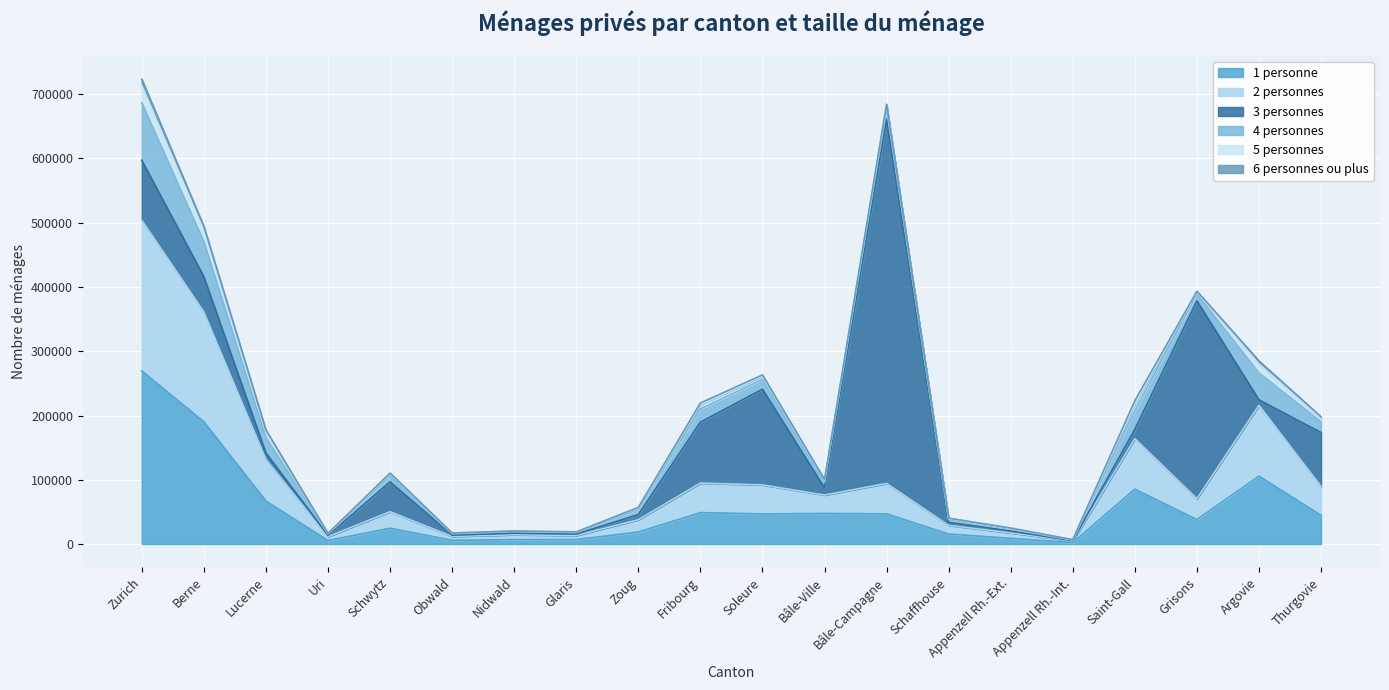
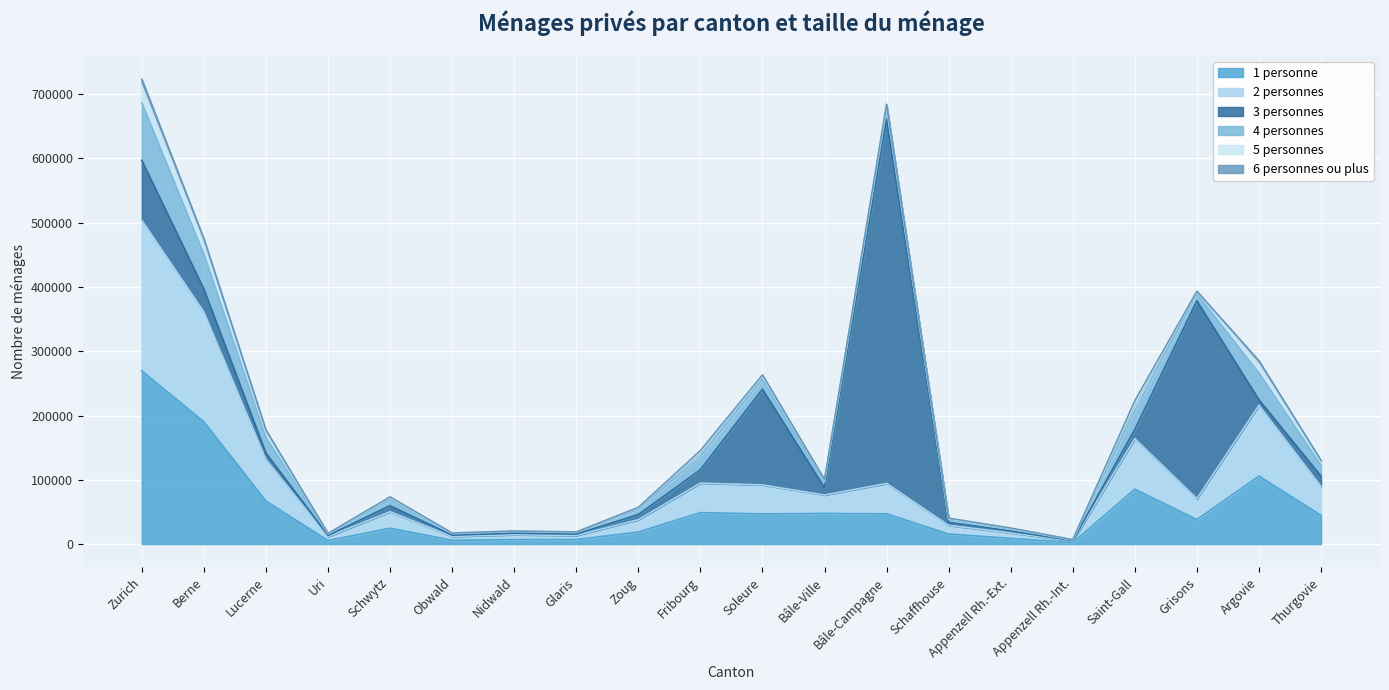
  {
    "3 personnes": {
      "Zurich": 90000,
-     "Berne": 60000,
+     "Berne": 40000,
      "Lucerne": 10000,
-     "Schwytz": 50000,
+     "Schwytz": 10000,
      "Zoug": 10000,
-     "Fribourg": 90000,
+     "Fribourg": 20000,
      "Soleure": 150000,
      "Bâle-Ville": 10000,
      "Bâle-Campagne": 570000,
      "Schaffhouse": 0,
      "Saint-Gall": 10000,
      "Grisons": 310000,
      "Argovie": 10000,
-     "Thurgovie": 80000
+     "Thurgovie": 20000
    }
  }
